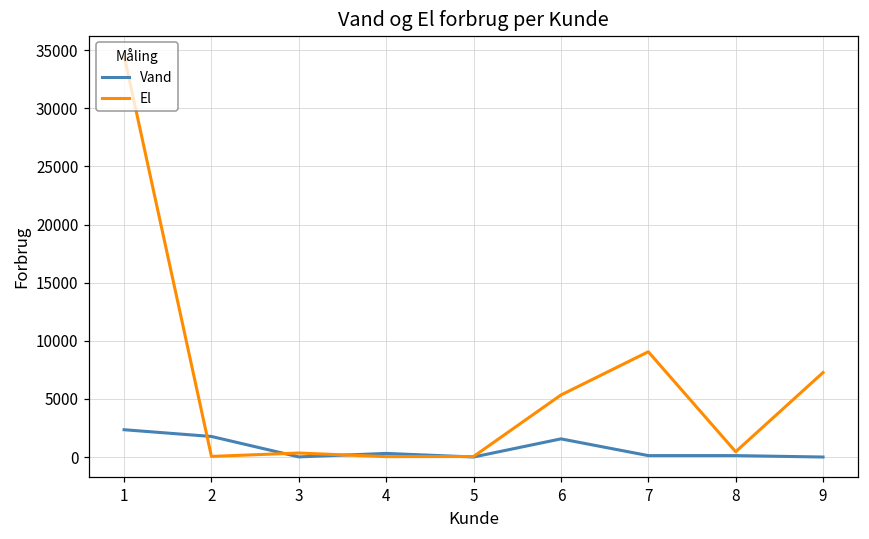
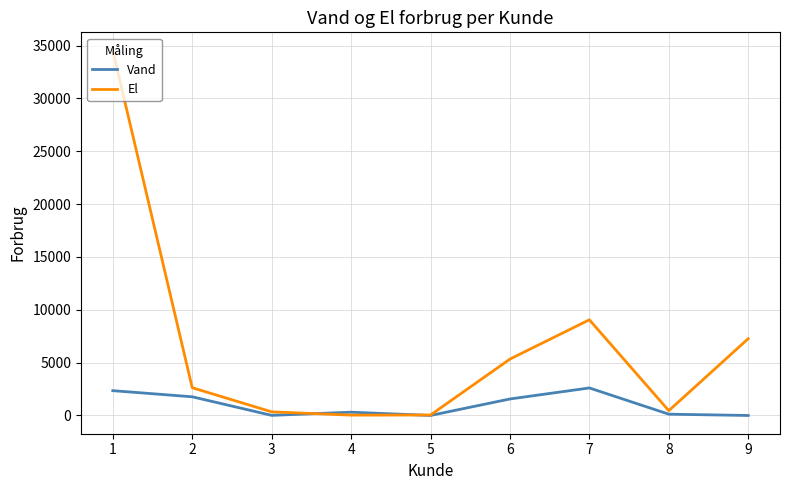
  {
    "Vand": {
      "1": 2400,
      "2": 1800,
      "3": 0,
      "4": 300,
      "6": 1600,
-     "7": 100,
+     "7": 2600,
      "8": 100,
      "9": 0
    },
    "El": {
-     "2": 100,
+     "2": 2600,
      "3": 300,
      "4": 0,
      "6": 5300,
      "7": 9100,
      "8": 500,
      "9": 7300
    }
  }
